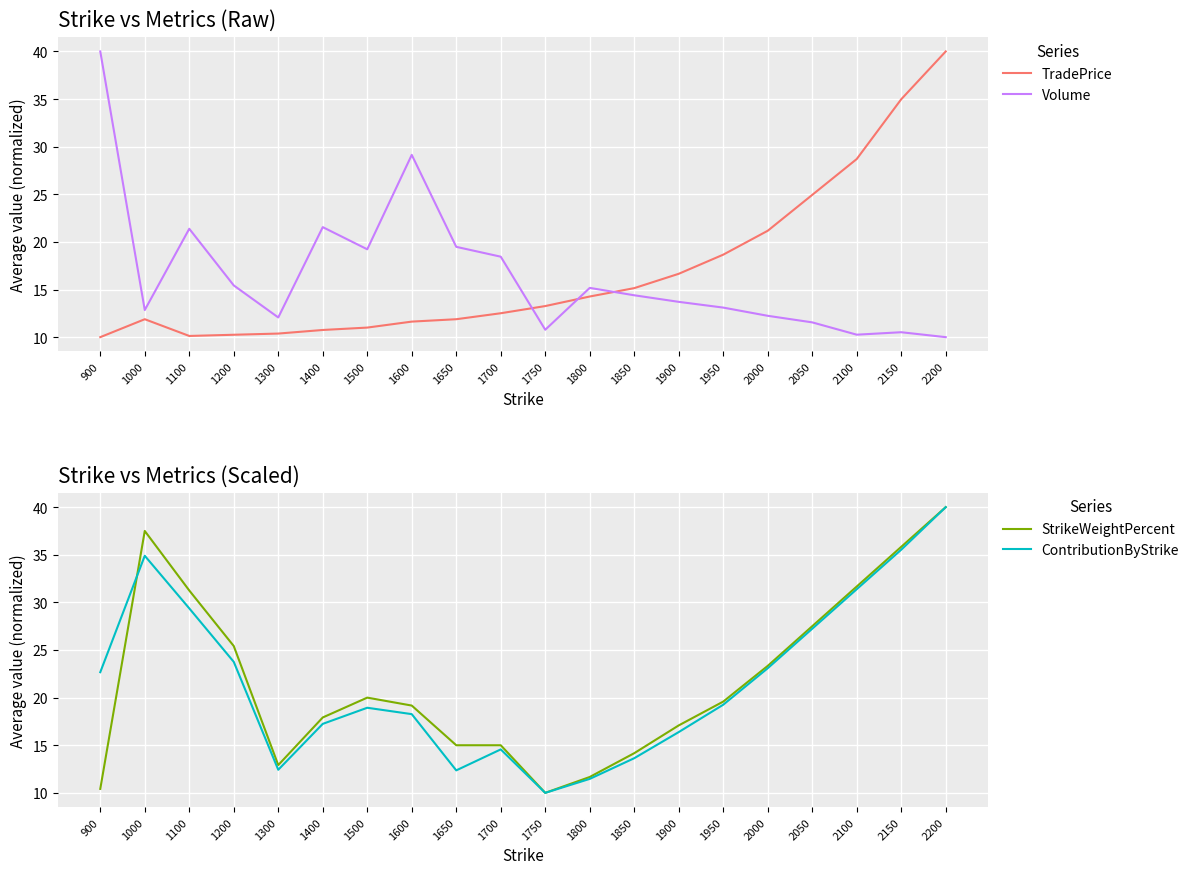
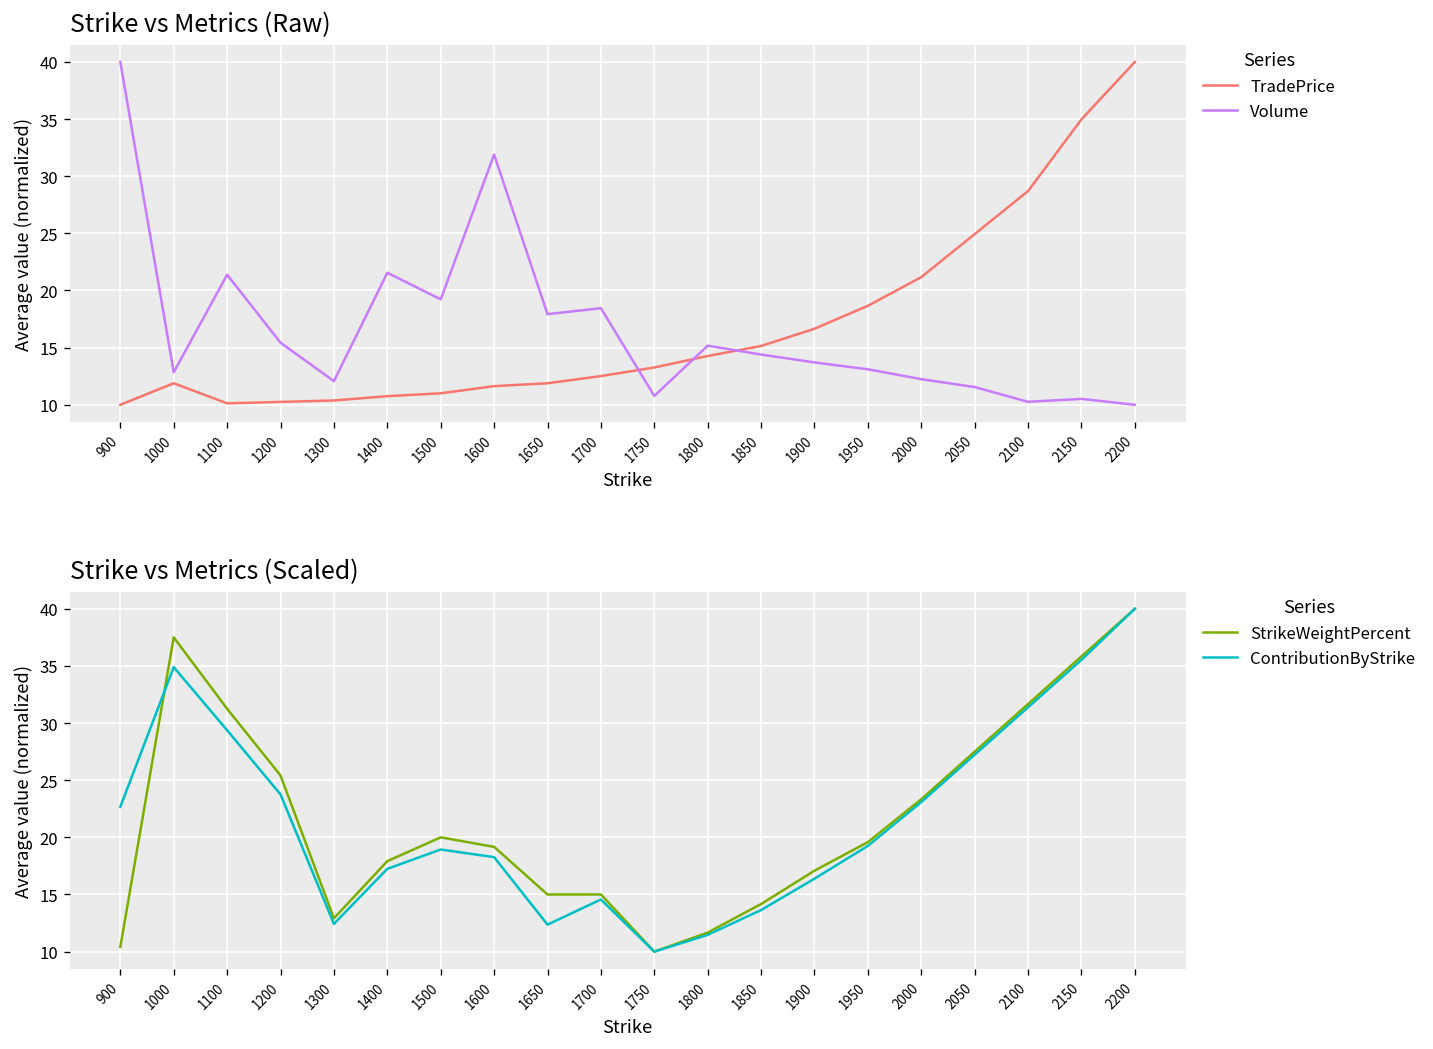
  {
    "Strike vs Metrics (Raw)": {
      "TradePrice": {
        "900": 10,
        "1000": 12,
        "1100": 10,
        "1200": 10,
        "1300": 10,
        "1400": 11,
        "1500": 11,
        "1600": 12,
        "1650": 12,
        "1700": 13,
        "1750": 13,
        "1800": 14,
        "1850": 15,
        "1900": 17,
        "1950": 19,
        "2000": 21,
        "2050": 25,
        "2100": 29,
        "2150": 35,
        "2200": 40
      },
      "Volume": {
        "900": 40,
        "1000": 13,
        "1100": 21,
        "1200": 15,
        "1300": 12,
        "1400": 22,
        "1500": 19,
-       "1600": 29,
-       "1650": 19,
+       "1600": 32,
+       "1650": 18,
        "1700": 18,
        "1750": 11,
        "1800": 15,
        "1850": 14,
        "1900": 14,
        "1950": 13,
        "2000": 12,
        "2050": 12,
        "2100": 10,
        "2150": 11,
        "2200": 10
      }
    },
    "Strike vs Metrics (Scaled)": {
      "StrikeWeightPercent": {
        "900": 10,
        "1000": 38,
        "1100": 31,
        "1200": 25,
        "1300": 13,
        "1400": 18,
        "1500": 20,
        "1600": 19,
        "1650": 15,
        "1700": 15,
        "1850": 14,
        "1900": 17,
        "1950": 20,
        "2100": 32,
        "2150": 36
      },
      "ContributionByStrike": {
        "900": 23,
        "1000": 35,
        "1100": 29,
        "1200": 24,
        "1300": 12,
        "1400": 17,
        "1500": 19,
        "1600": 18,
        "1650": 12,
        "1700": 15,
        "1850": 14,
        "1900": 16,
        "1950": 19,
        "2100": 31,
        "2150": 36
      }
    }
  }
